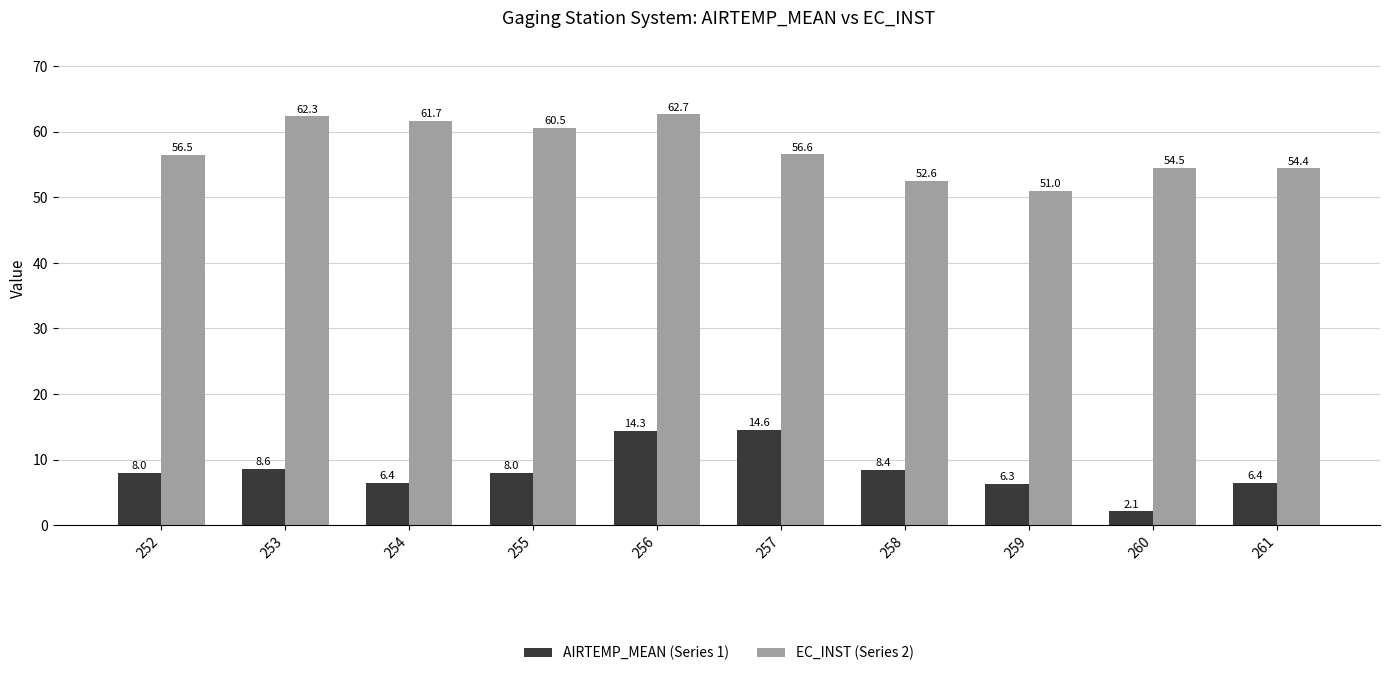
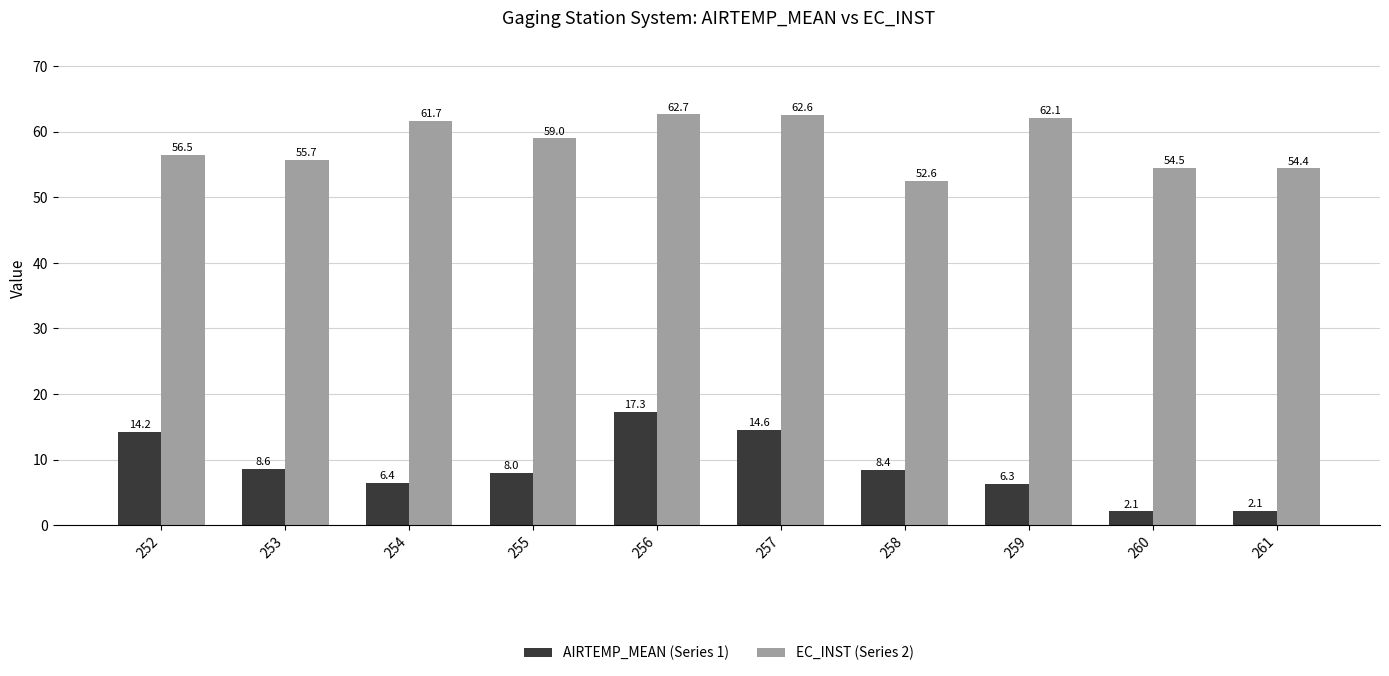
  {
    "AIRTEMP_MEAN (Series 1)": {
-     "252": 8.0,
+     "252": 14.2,
      "253": 8.6,
      "254": 6.4,
      "255": 8.0,
-     "256": 14.3,
+     "256": 17.3,
      "257": 14.6,
      "258": 8.4,
      "259": 6.3,
      "260": 2.1,
-     "261": 6.4
+     "261": 2.1
    },
    "EC_INST (Series 2)": {
      "252": 56.5,
-     "253": 62.3,
+     "253": 55.7,
      "254": 61.7,
-     "255": 60.5,
+     "255": 59.0,
      "256": 62.7,
-     "257": 56.6,
+     "257": 62.6,
      "258": 52.6,
-     "259": 51.0,
+     "259": 62.1,
      "260": 54.5,
      "261": 54.4
    }
  }
